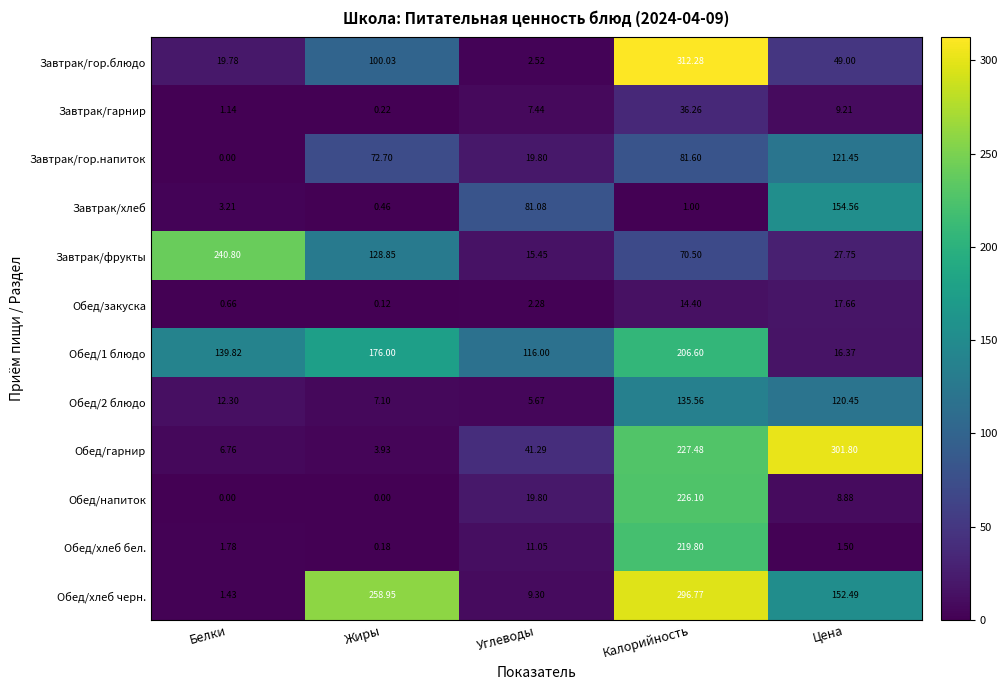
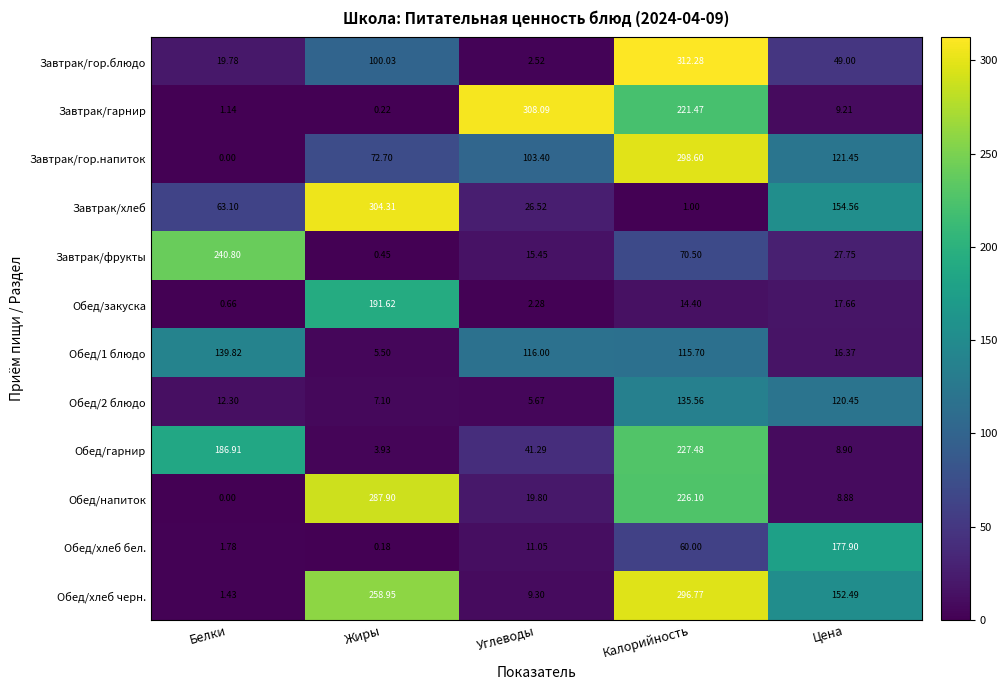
  {
    "Завтрак/гор.блюдо": {
      "Белки": 19.78,
      "Жиры": 100.03,
      "Углеводы": 2.52,
      "Калорийность": 312.28,
      "Цена": 49.00
    },
    "Завтрак/гарнир": {
      "Белки": 1.14,
      "Жиры": 0.22,
-     "Углеводы": 7.44,
-     "Калорийность": 36.26,
+     "Углеводы": 308.09,
+     "Калорийность": 221.47,
      "Цена": 9.21
    },
    "Завтрак/гор.напиток": {
      "Белки": 0.00,
      "Жиры": 72.70,
-     "Углеводы": 19.80,
-     "Калорийность": 81.60,
+     "Углеводы": 103.40,
+     "Калорийность": 298.60,
      "Цена": 121.45
    },
    "Завтрак/хлеб": {
-     "Белки": 3.21,
-     "Жиры": 0.46,
-     "Углеводы": 81.08,
+     "Белки": 63.10,
+     "Жиры": 304.31,
+     "Углеводы": 26.52,
      "Калорийность": 1.00,
      "Цена": 154.56
    },
    "Завтрак/фрукты": {
      "Белки": 240.80,
-     "Жиры": 128.85,
+     "Жиры": 0.45,
      "Углеводы": 15.45,
      "Калорийность": 70.50,
      "Цена": 27.75
    },
    "Обед/закуска": {
      "Белки": 0.66,
-     "Жиры": 0.12,
+     "Жиры": 191.62,
      "Углеводы": 2.28,
      "Калорийность": 14.40,
      "Цена": 17.66
    },
    "Обед/1 блюдо": {
      "Белки": 139.82,
-     "Жиры": 176.00,
+     "Жиры": 5.50,
      "Углеводы": 116.00,
-     "Калорийность": 206.60,
+     "Калорийность": 115.70,
      "Цена": 16.37
    },
    "Обед/2 блюдо": {
      "Белки": 12.30,
      "Жиры": 7.10,
      "Углеводы": 5.67,
      "Калорийность": 135.56,
      "Цена": 120.45
    },
    "Обед/гарнир": {
-     "Белки": 6.76,
+     "Белки": 186.91,
      "Жиры": 3.93,
      "Углеводы": 41.29,
      "Калорийность": 227.48,
-     "Цена": 301.80
+     "Цена": 8.90
    },
    "Обед/напиток": {
      "Белки": 0.00,
-     "Жиры": 0.00,
+     "Жиры": 287.90,
      "Углеводы": 19.80,
      "Калорийность": 226.10,
      "Цена": 8.88
    },
    "Обед/хлеб бел.": {
      "Белки": 1.78,
      "Жиры": 0.18,
      "Углеводы": 11.05,
-     "Калорийность": 219.80,
-     "Цена": 1.50
+     "Калорийность": 60.00,
+     "Цена": 177.90
    },
    "Обед/хлеб черн.": {
      "Белки": 1.43,
      "Жиры": 258.95,
      "Углеводы": 9.30,
      "Калорийность": 296.77,
      "Цена": 152.49
    }
  }
